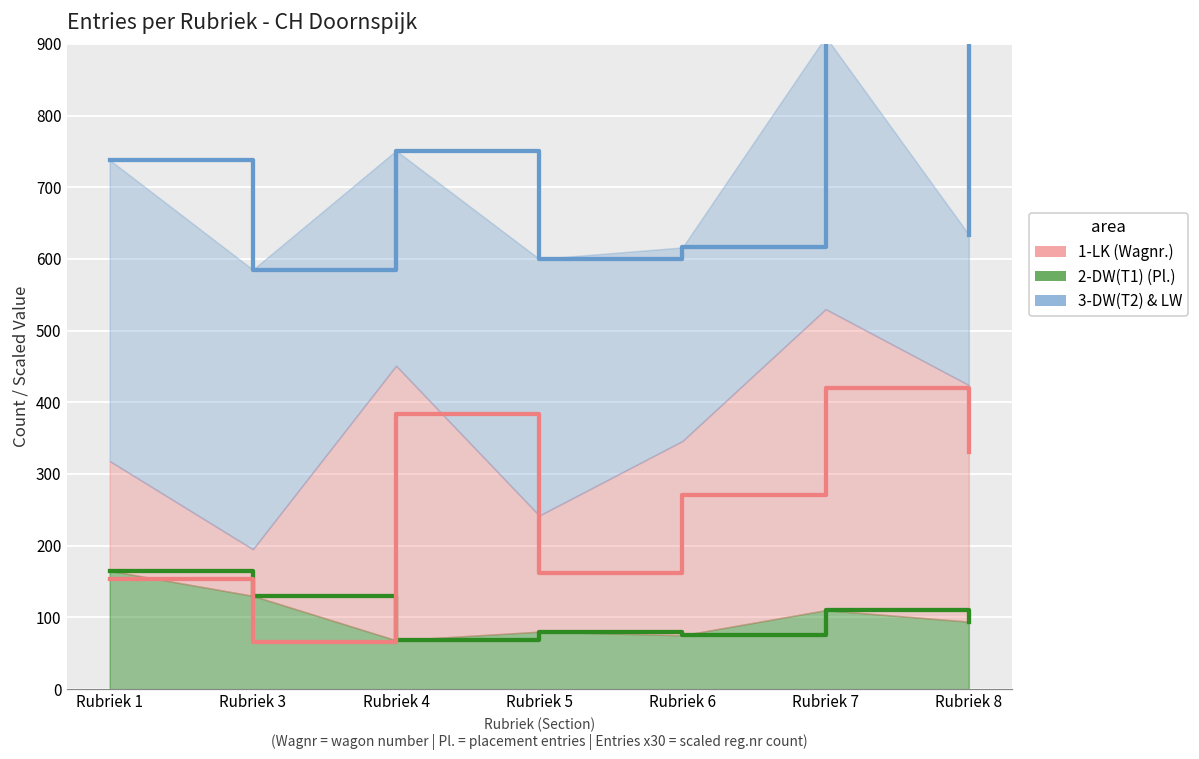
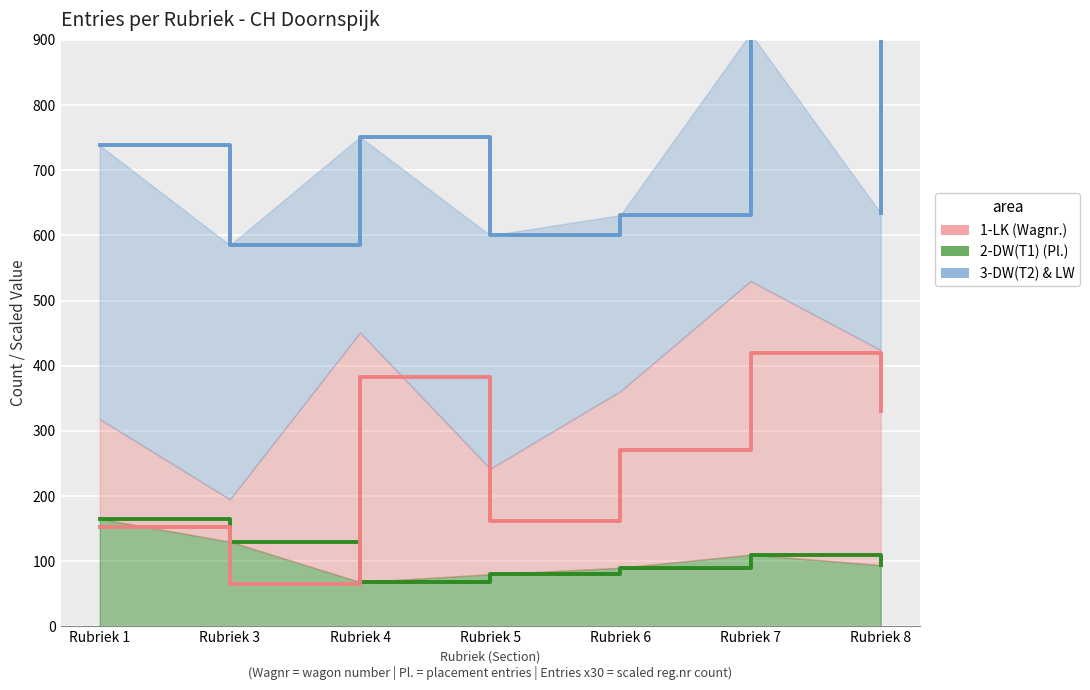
  {
    "2-DW(T1) (Pl.)": {
      "Rubriek 1": 170,
      "Rubriek 3": 130,
      "Rubriek 4": 70,
      "Rubriek 5": 80,
-     "Rubriek 6": 80,
+     "Rubriek 6": 90,
      "Rubriek 7": 110,
      "Rubriek 8": 90
    }
  }
